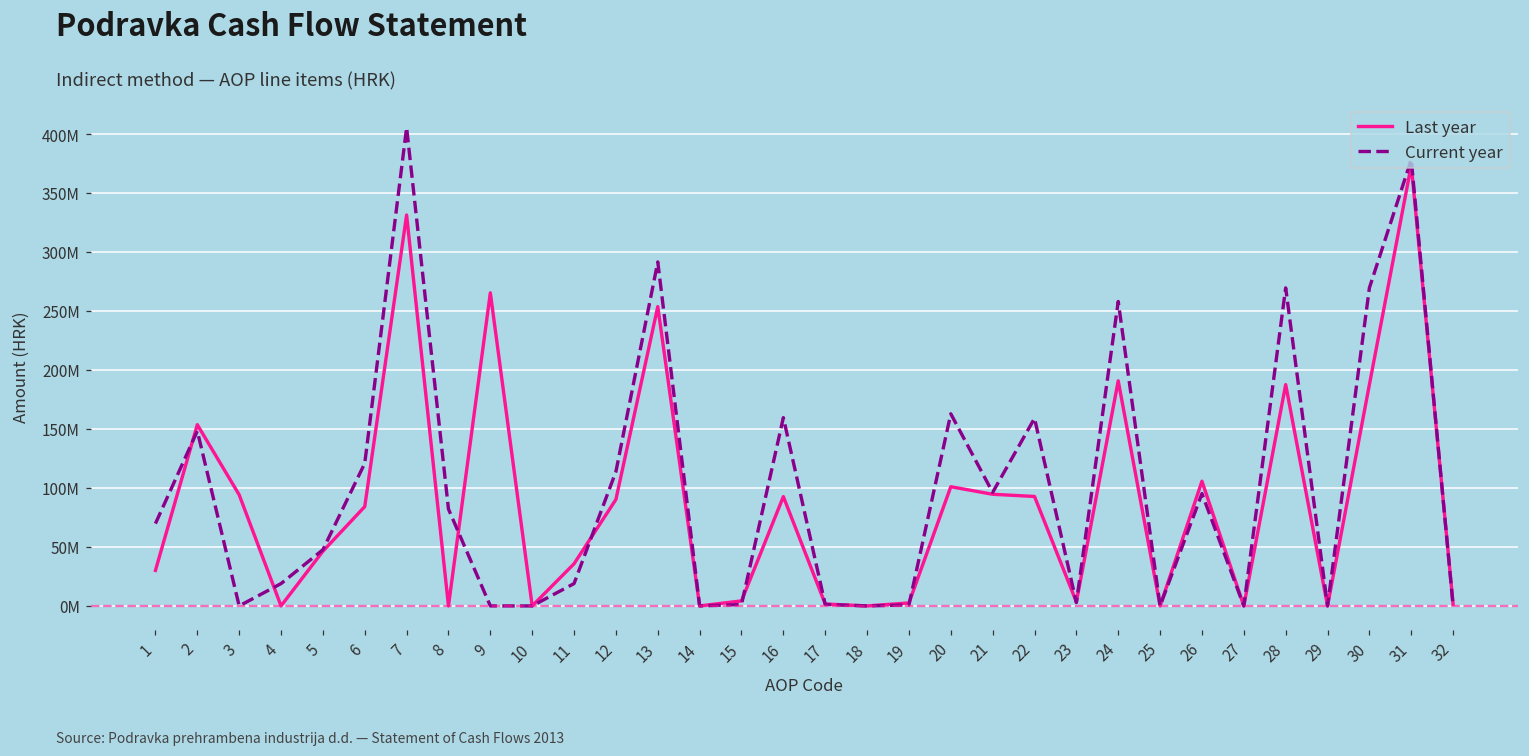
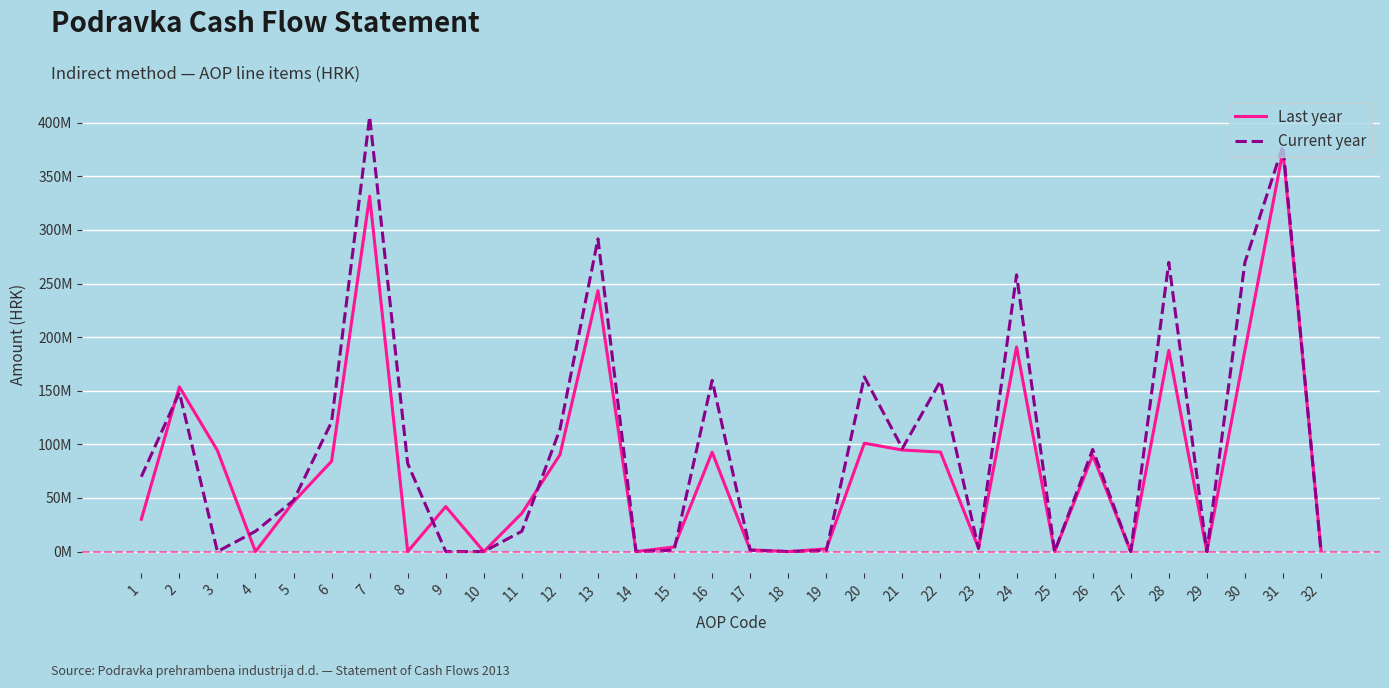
  {
    "Last year": {
      "1": 30000000,
      "2": 154000000,
      "3": 94000000,
      "4": 0,
      "6": 84000000,
      "7": 331000000,
      "8": 0,
-     "9": 265000000,
+     "9": 42000000,
      "11": 36000000,
      "12": 90000000,
-     "13": 254000000,
+     "13": 243000000,
      "15": 4000000,
      "16": 93000000,
      "20": 101000000,
      "22": 93000000,
      "24": 191000000,
-     "26": 106000000,
+     "26": 90000000,
      "28": 188000000,
      "30": 188000000
    },
    "Current year": {
      "1": 70000000,
      "2": 148000000,
      "3": 0,
      "4": 19000000,
      "6": 121000000,
      "7": 406000000,
      "8": 82000000,
      "9": 0,
      "11": 19000000,
      "12": 114000000,
      "13": 292000000,
      "15": 1000000,
      "16": 160000000,
      "20": 163000000,
      "22": 159000000,
      "24": 258000000,
      "26": 95000000,
      "28": 270000000,
      "30": 270000000
    }
  }
